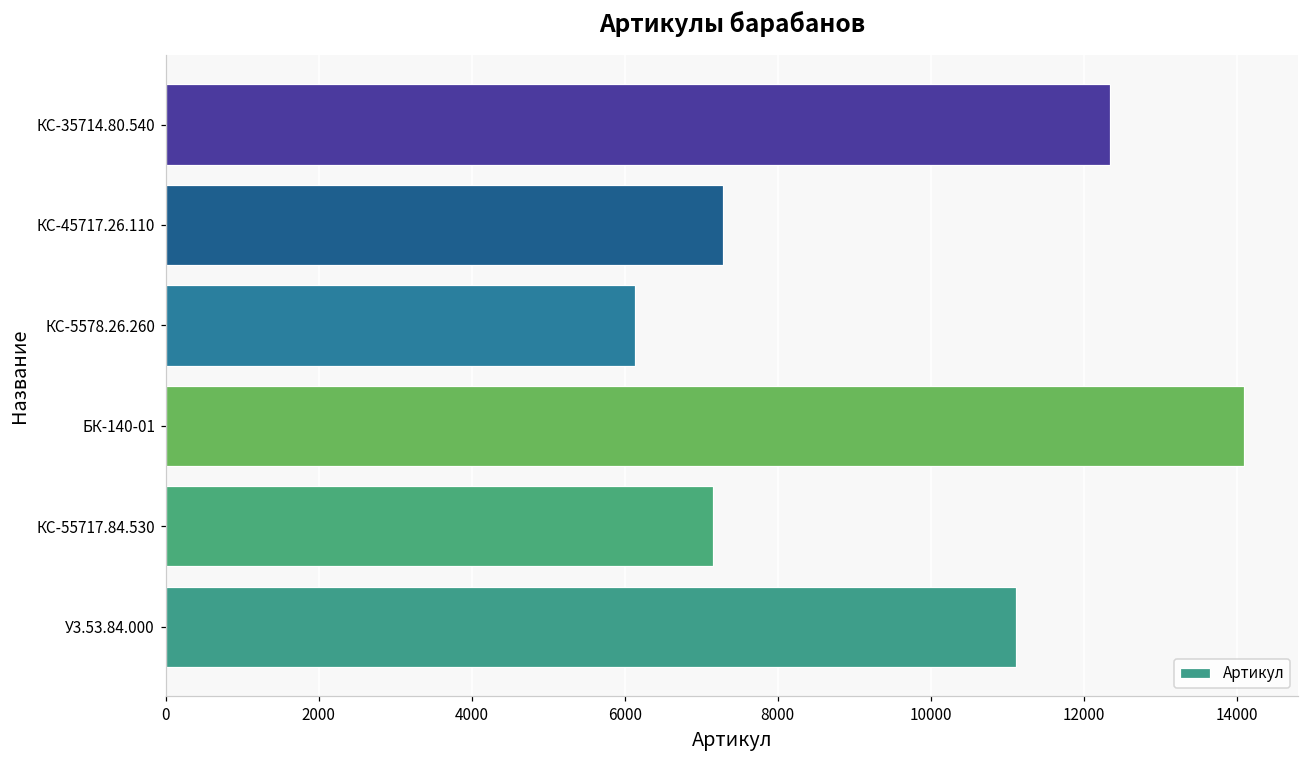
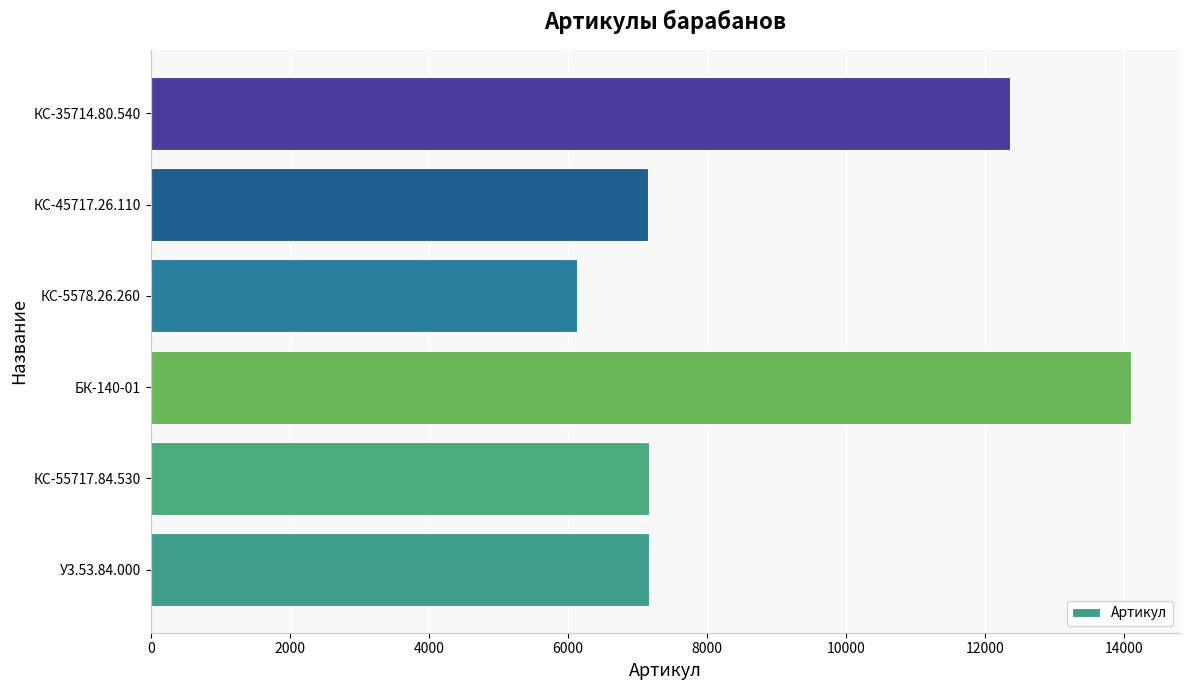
  {
    "КС-35714.80.540": 12400,
-   "КС-45717.26.110": 7300,
+   "КС-45717.26.110": 7200,
    "КС-5578.26.260": 6100,
    "БК-140-01": 14100,
    "КС-55717.84.530": 7200,
-   "У3.53.84.000": 11100
+   "У3.53.84.000": 7200
  }
